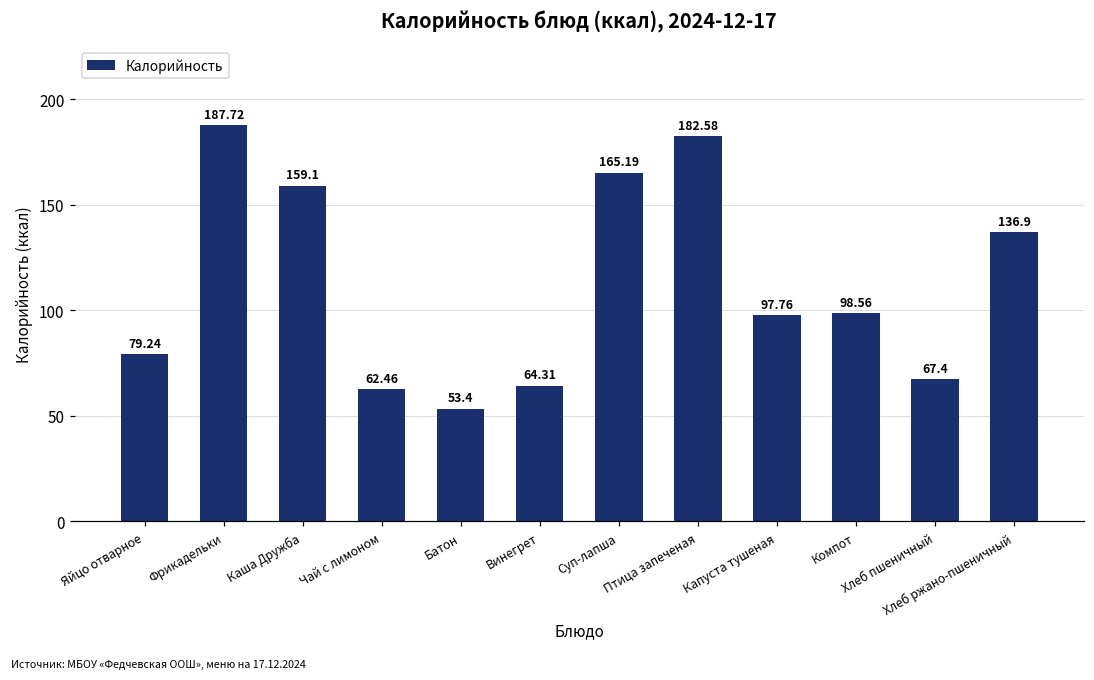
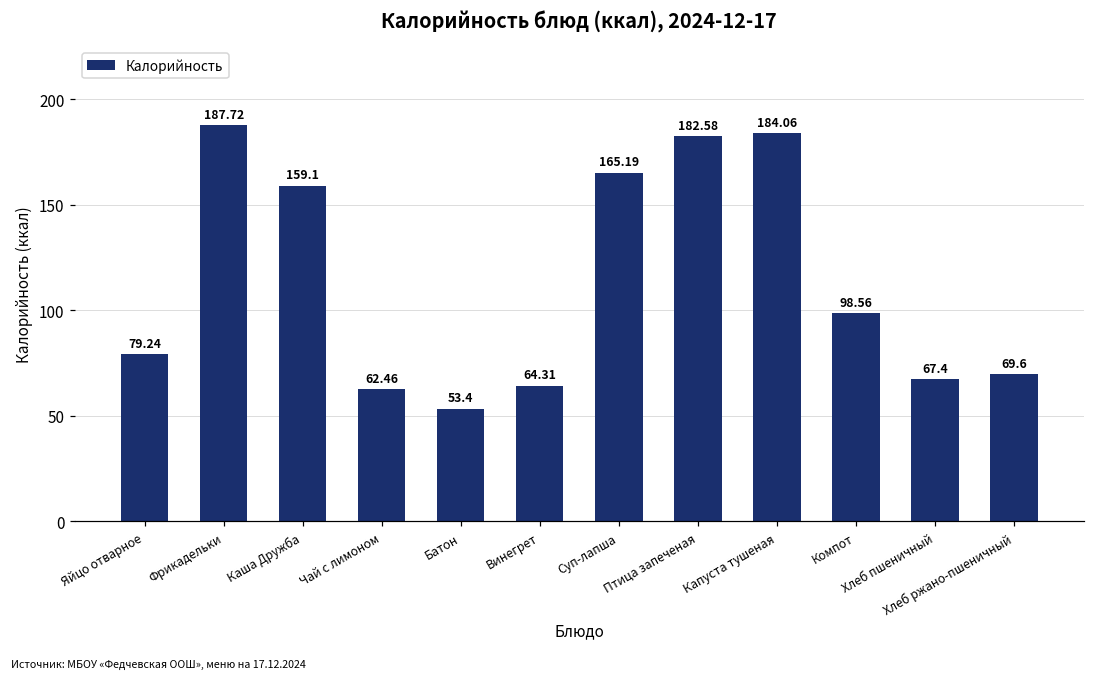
  {
    "Яйцо отварное": 79.24,
    "Фрикадельки": 187.72,
    "Каша Дружба": 159.1,
    "Чай с лимоном": 62.46,
    "Батон": 53.4,
    "Винегрет": 64.31,
    "Суп-лапша": 165.19,
    "Птица запеченая": 182.58,
-   "Капуста тушеная": 97.76,
+   "Капуста тушеная": 184.06,
    "Компот": 98.56,
    "Хлеб пшеничный": 67.4,
-   "Хлеб ржано-пшеничный": 136.9
+   "Хлеб ржано-пшеничный": 69.6
  }
